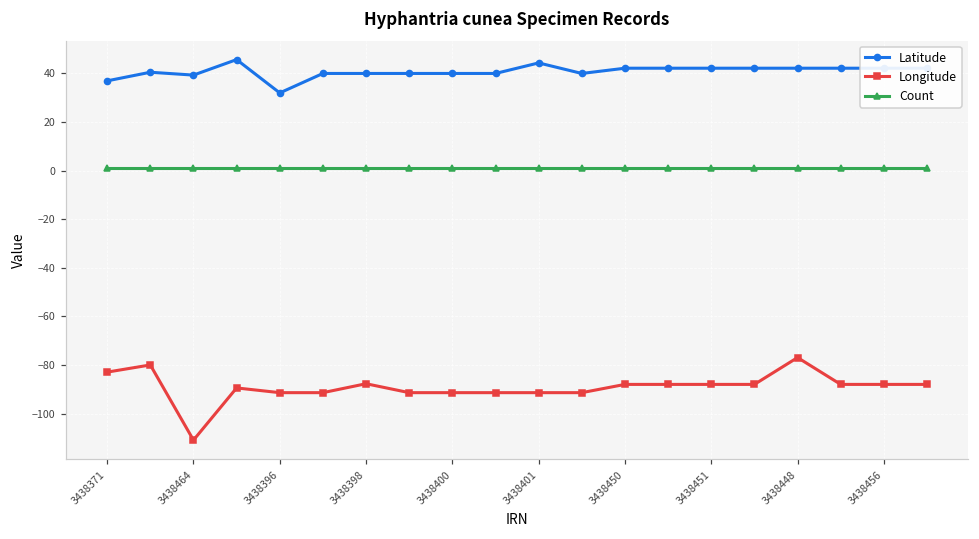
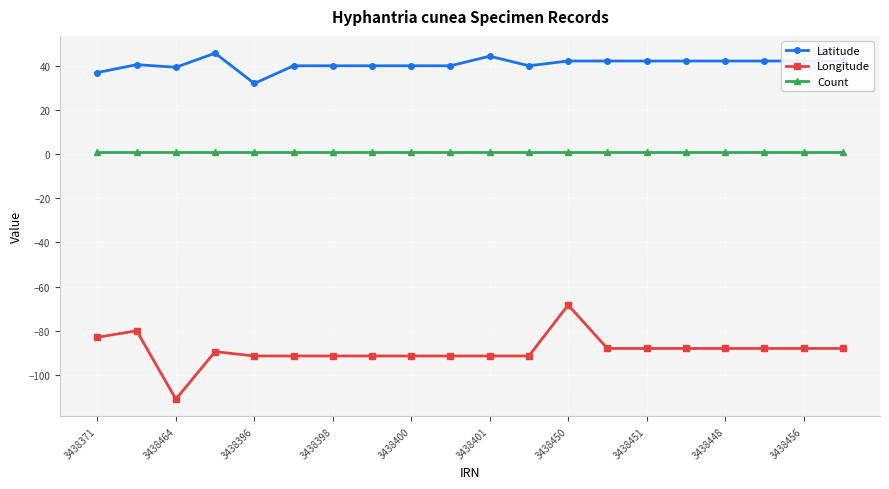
  {
    "Latitude": {
      "3438371": 37,
      "3438464": 39,
      "3438396": 32,
      "3438398": 40,
      "3438400": 40,
      "3438401": 44,
      "3438450": 42,
      "3438451": 42,
      "3438448": 42
    },
    "Longitude": {
      "3438371": -83,
      "3438464": -111,
      "3438396": -91,
-     "3438398": -88,
+     "3438398": -91,
      "3438400": -91,
      "3438401": -91,
-     "3438450": -88,
+     "3438450": -68,
      "3438451": -88,
-     "3438448": -77,
+     "3438448": -88,
      "3438456": -88
    },
    "Count": {
      "3438371": 1,
      "3438464": 1,
      "3438396": 1,
      "3438398": 1,
      "3438400": 1,
      "3438401": 1,
      "3438450": 1,
      "3438451": 1,
      "3438448": 1,
      "3438456": 1
    }
  }
